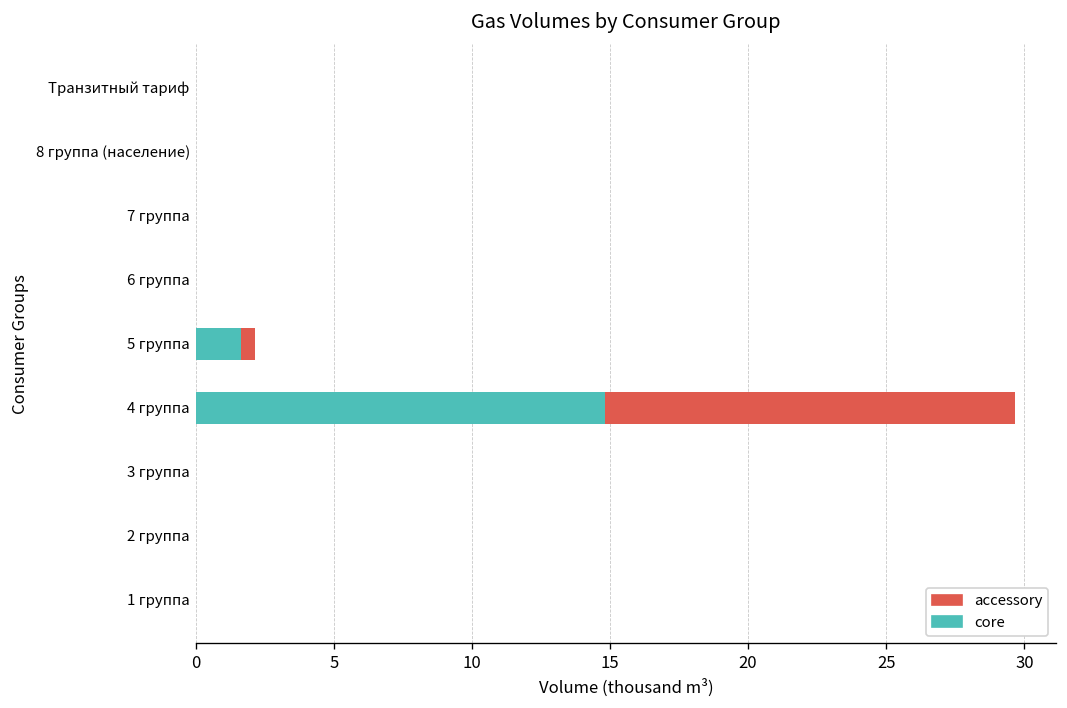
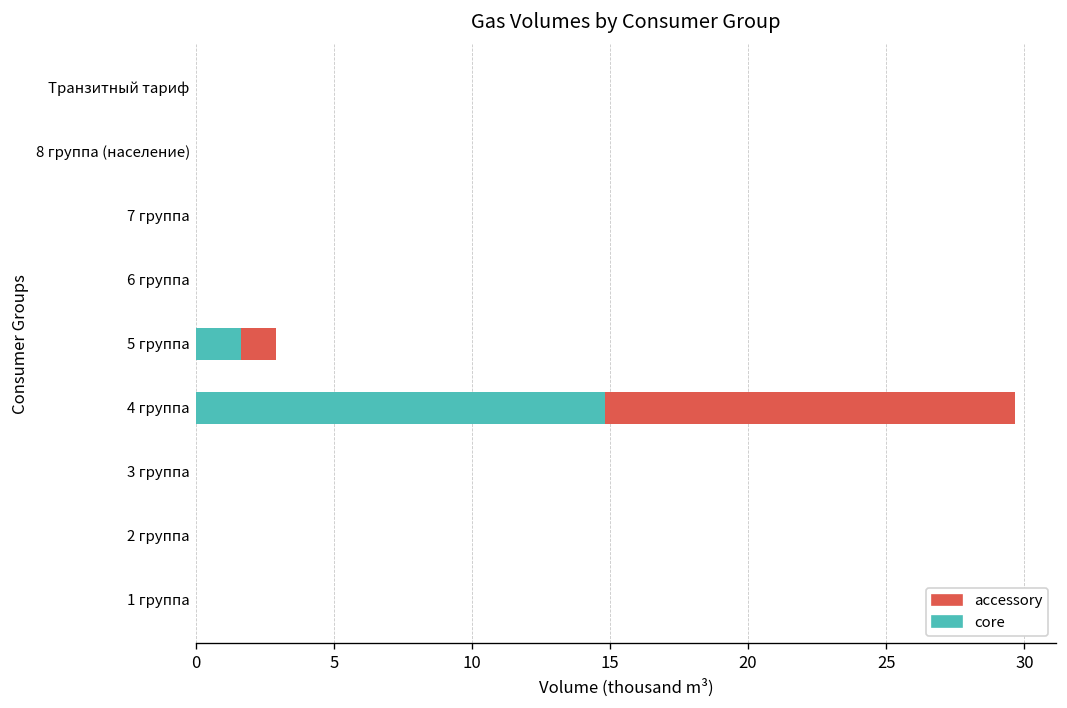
  {
    "core": {
      "Транзитный тариф": 0.0,
      "8 группа (население)": 0.0,
      "7 группа": 0.0,
      "5 группа": 1.6,
      "4 группа": 14.8,
      "3 группа": 0.0,
      "2 группа": 0.0,
      "1 группа": 0.0
    },
    "accessory": {
      "Транзитный тариф": 0.0,
      "8 группа (население)": 0.0,
      "7 группа": 0.0,
-     "5 группа": 0.5,
+     "5 группа": 1.2,
      "4 группа": 14.8,
      "3 группа": 0.0,
      "2 группа": 0.0,
      "1 группа": 0.0
    }
  }
